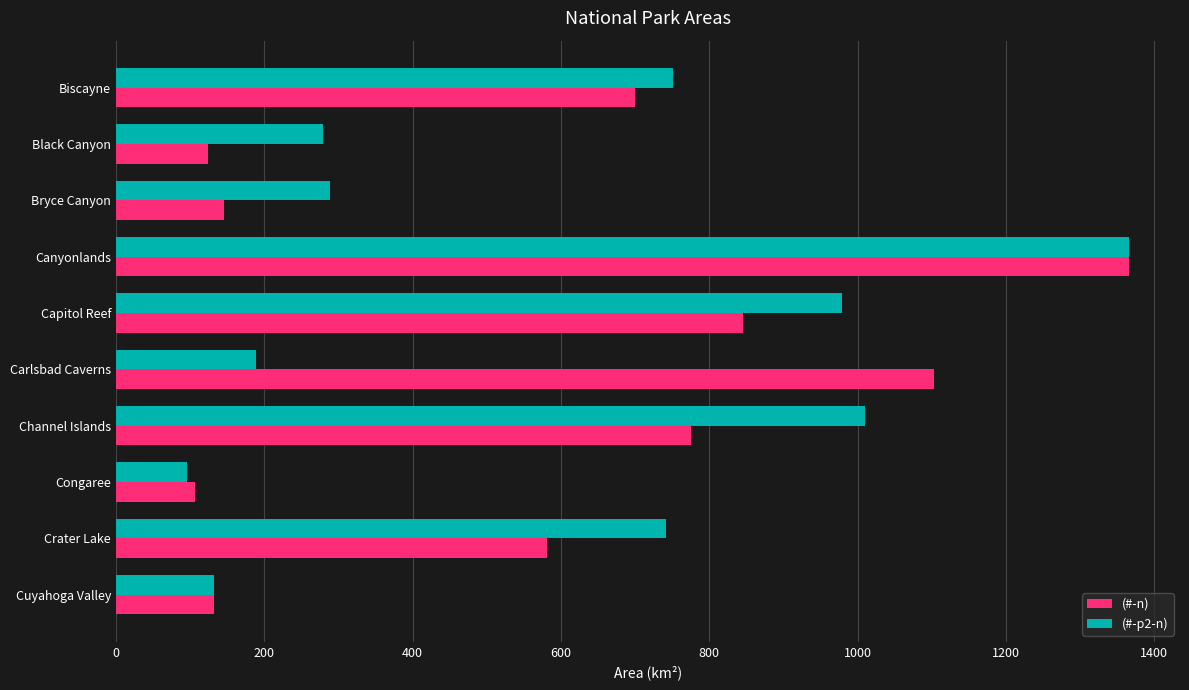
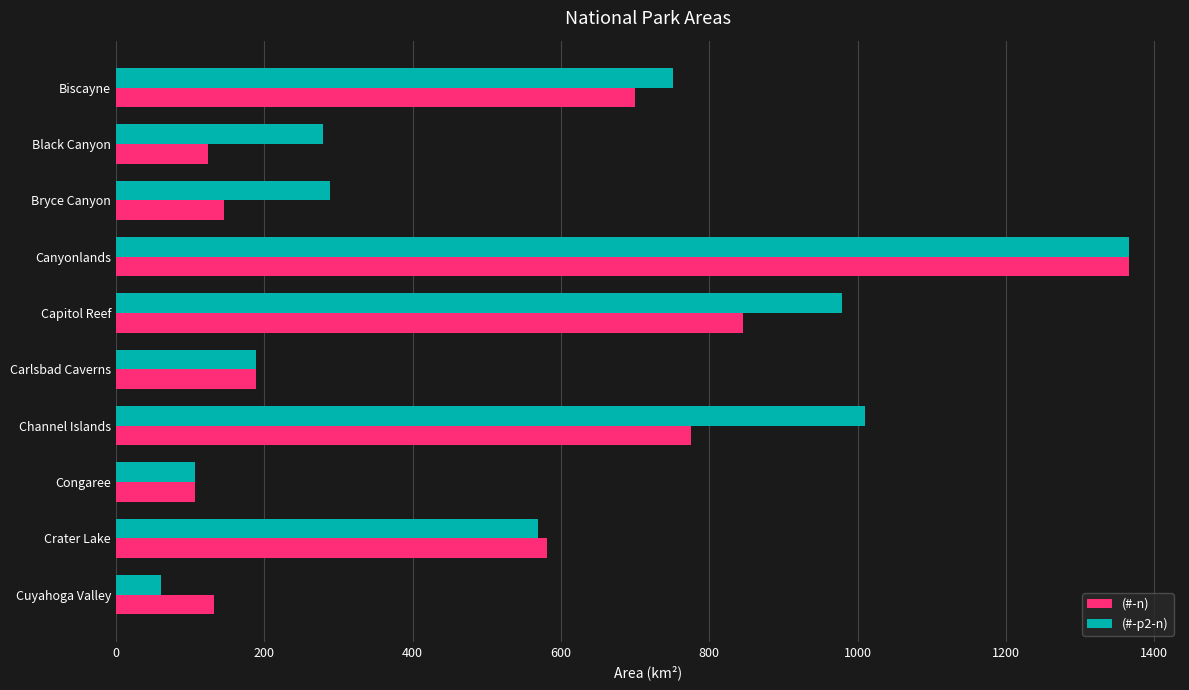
  {
    "(#-n)": {
      "Biscayne": 700,
      "Black Canyon": 120,
      "Bryce Canyon": 150,
      "Canyonlands": 1370,
      "Capitol Reef": 850,
-     "Carlsbad Caverns": 1100,
+     "Carlsbad Caverns": 190,
      "Channel Islands": 780,
      "Congaree": 110,
      "Crater Lake": 580,
      "Cuyahoga Valley": 130
    },
    "(#-p2-n)": {
      "Biscayne": 750,
      "Black Canyon": 280,
      "Bryce Canyon": 290,
      "Canyonlands": 1370,
      "Capitol Reef": 980,
      "Carlsbad Caverns": 190,
      "Channel Islands": 1010,
-     "Congaree": 100,
-     "Crater Lake": 740,
-     "Cuyahoga Valley": 130
+     "Congaree": 110,
+     "Crater Lake": 570,
+     "Cuyahoga Valley": 60
    }
  }
